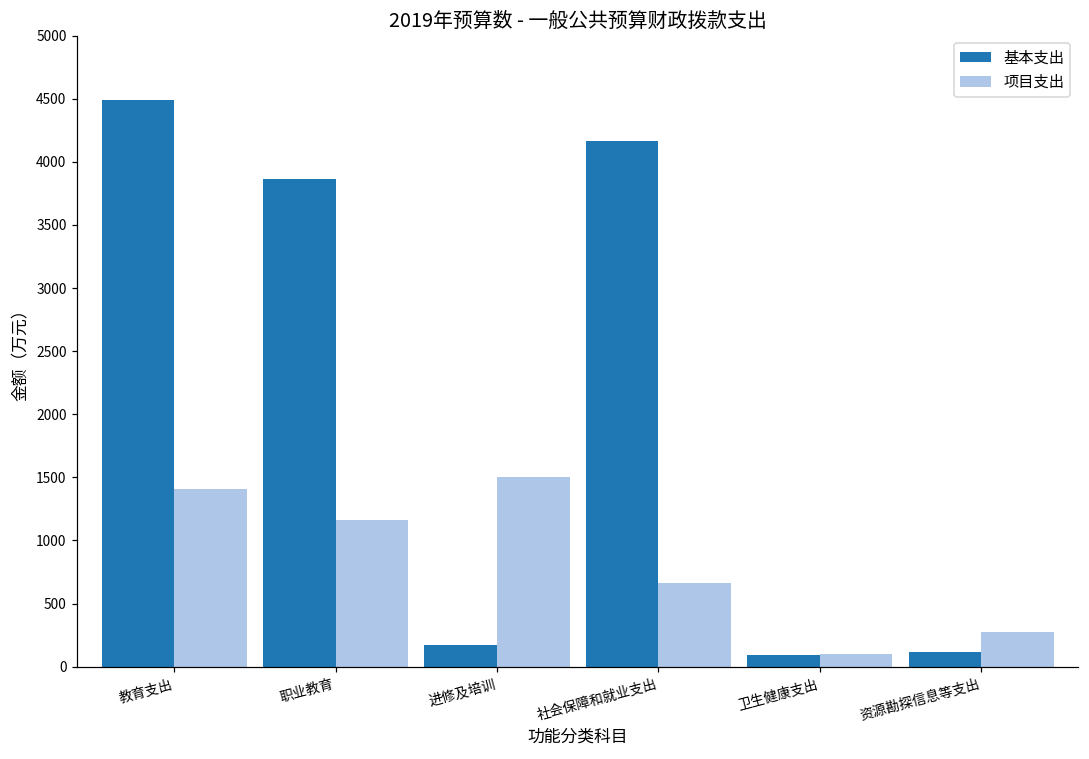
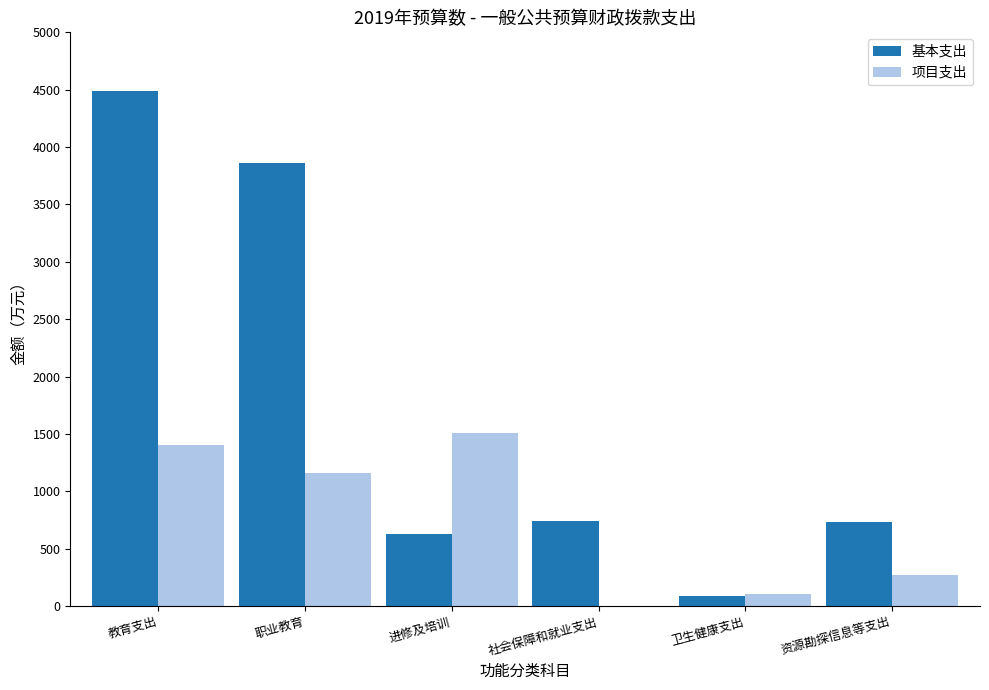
  {
    "基本支出": {
      "教育支出": 4490,
      "职业教育": 3860,
-     "进修及培训": 170,
-     "社会保障和就业支出": 4160,
+     "进修及培训": 630,
+     "社会保障和就业支出": 740,
      "卫生健康支出": 90,
-     "资源勘探信息等支出": 120
+     "资源勘探信息等支出": 730
    },
    "项目支出": {
      "教育支出": 1410,
      "职业教育": 1160,
      "进修及培训": 1500,
-     "社会保障和就业支出": 660,
+     "社会保障和就业支出": 0,
      "卫生健康支出": 100,
      "资源勘探信息等支出": 270
    }
  }
